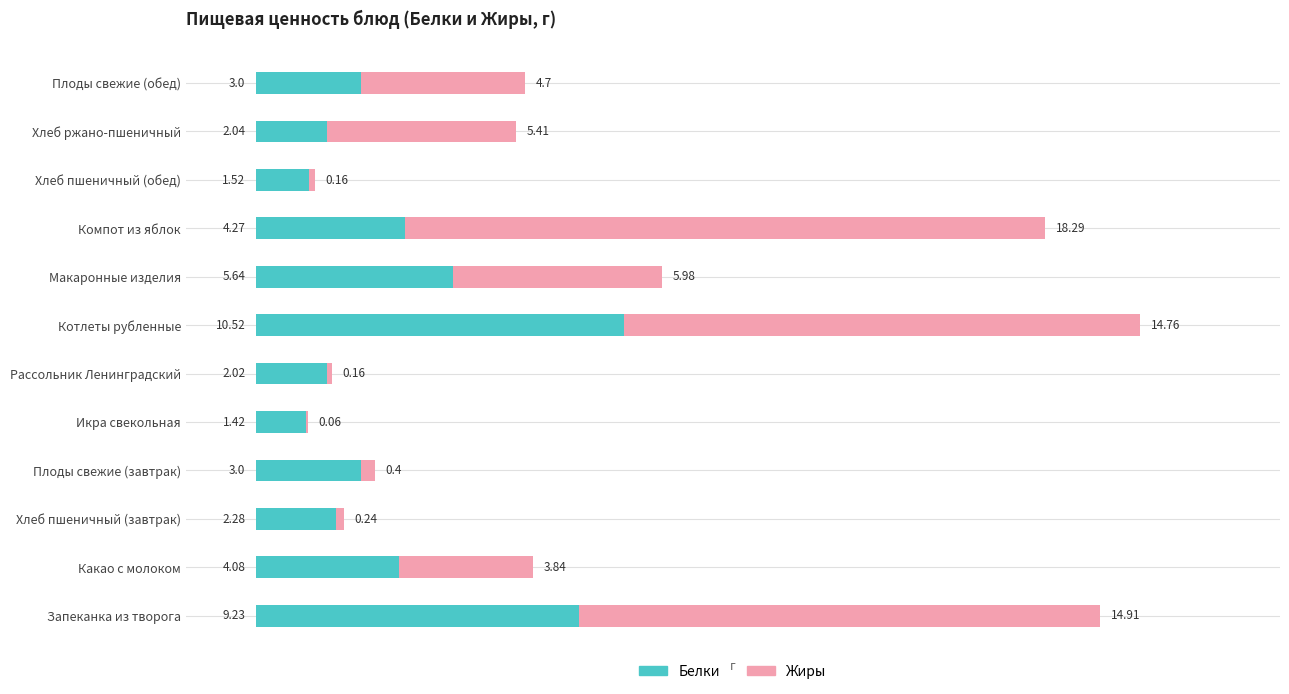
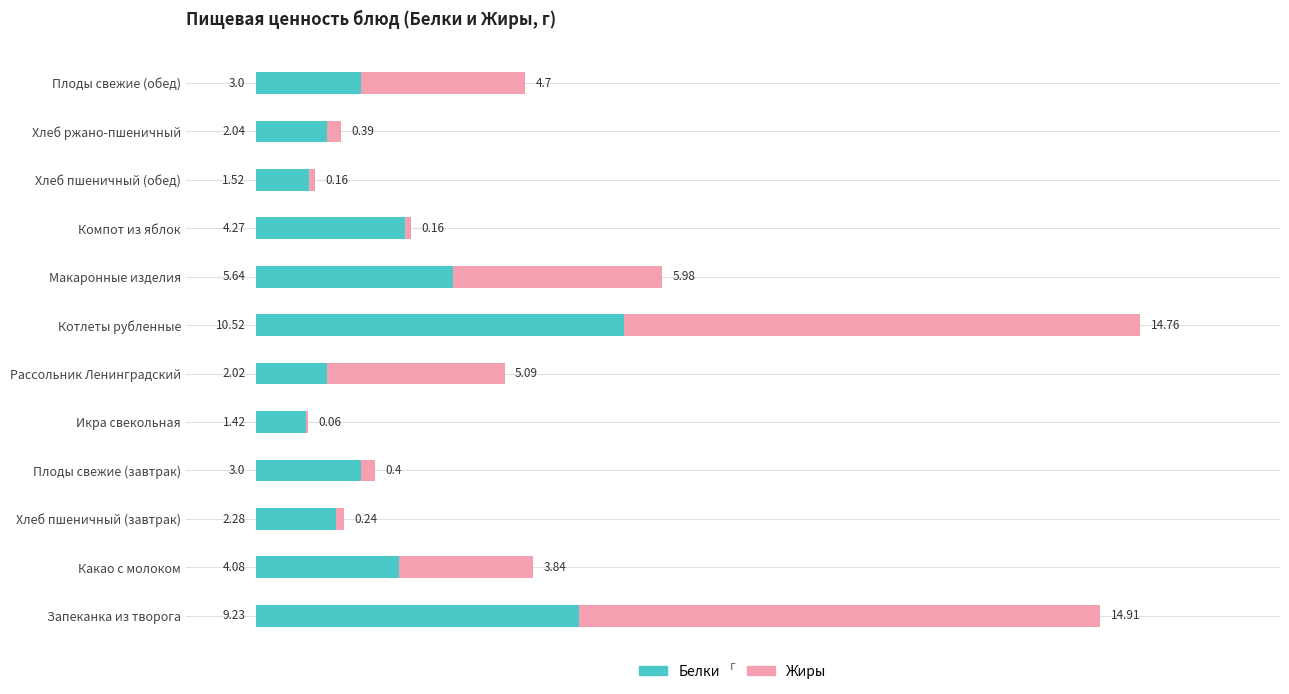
  {
    "Жиры": {
      "Плоды свежие (обед)": 4.7,
-     "Хлеб ржано-пшеничный": 5.41,
+     "Хлеб ржано-пшеничный": 0.39,
      "Хлеб пшеничный (обед)": 0.16,
-     "Компот из яблок": 18.29,
+     "Компот из яблок": 0.16,
      "Макаронные изделия": 5.98,
      "Котлеты рубленные": 14.76,
-     "Рассольник Ленинградский": 0.16,
+     "Рассольник Ленинградский": 5.09,
      "Икра свекольная": 0.06,
      "Плоды свежие (завтрак)": 0.4,
      "Хлеб пшеничный (завтрак)": 0.24,
      "Какао с молоком": 3.84,
      "Запеканка из творога": 14.91
    }
  }
